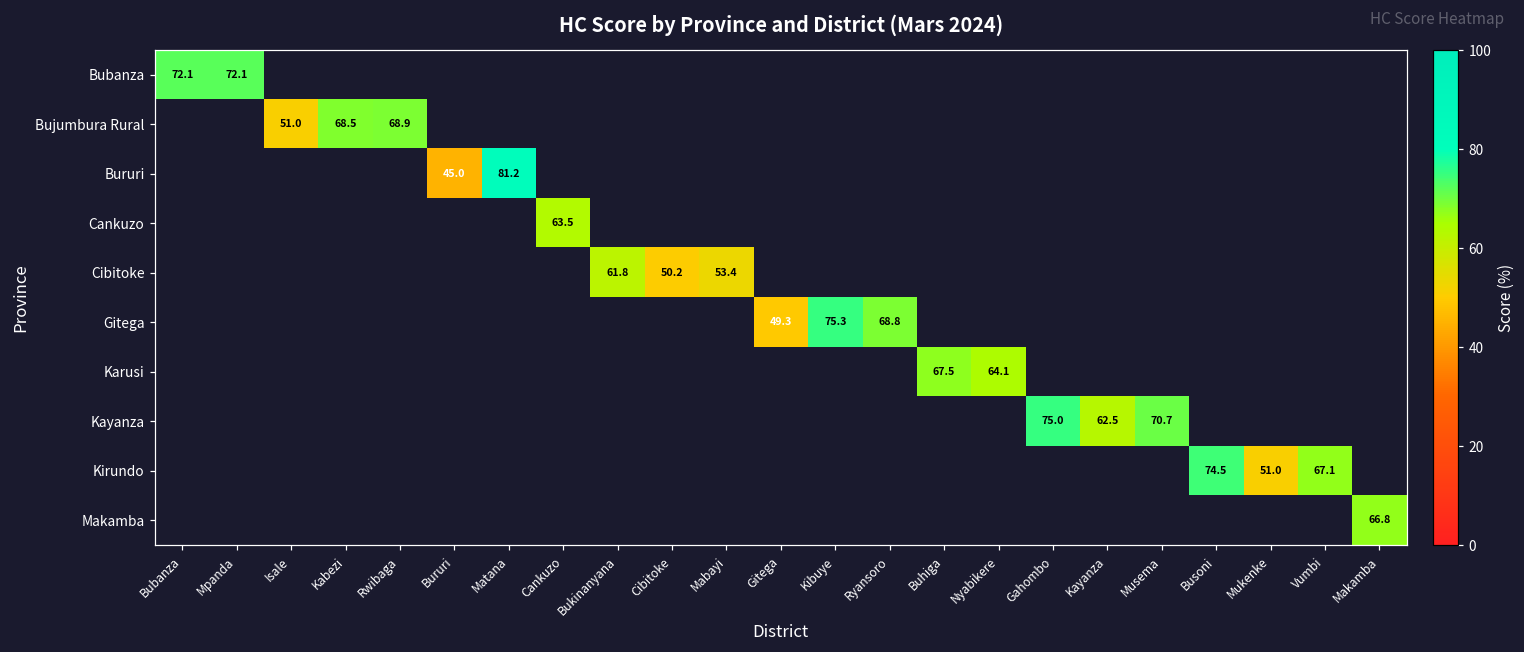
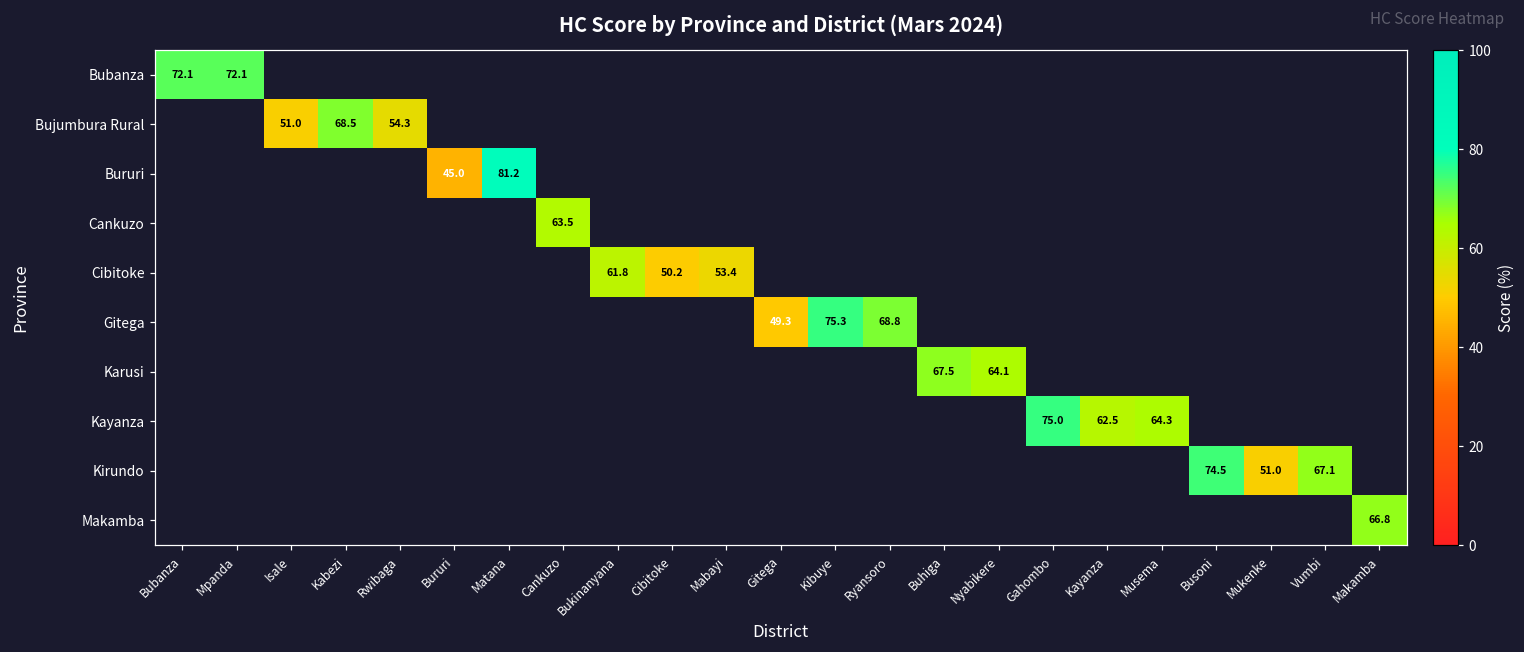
  {
    "Bubanza": {
      "Bubanza": 72.1,
      "Mpanda": 72.1
    },
    "Bujumbura Rural": {
      "Isale": 51.0,
      "Kabezi": 68.5,
-     "Rwibaga": 68.9
+     "Rwibaga": 54.3
    },
    "Bururi": {
      "Bururi": 45.0,
      "Matana": 81.2
    },
    "Cankuzo": {
      "Cankuzo": 63.5
    },
    "Cibitoke": {
      "Bukinanyana": 61.8,
      "Cibitoke": 50.2,
      "Mabayi": 53.4
    },
    "Gitega": {
      "Gitega": 49.3,
      "Kibuye": 75.3,
      "Ryansoro": 68.8
    },
    "Karusi": {
      "Buhiga": 67.5,
      "Nyabikere": 64.1
    },
    "Kayanza": {
      "Gahombo": 75.0,
      "Kayanza": 62.5,
-     "Musema": 70.7
+     "Musema": 64.3
    },
    "Kirundo": {
      "Busoni": 74.5,
      "Mukenke": 51.0,
      "Vumbi": 67.1
    },
    "Makamba": {
      "Makamba": 66.8
    }
  }
